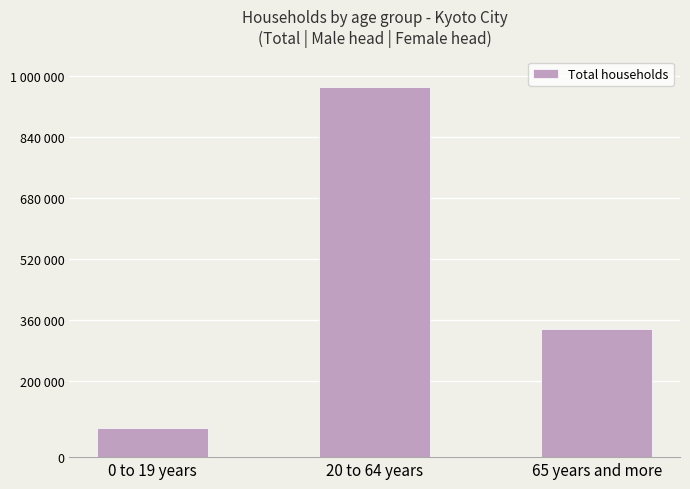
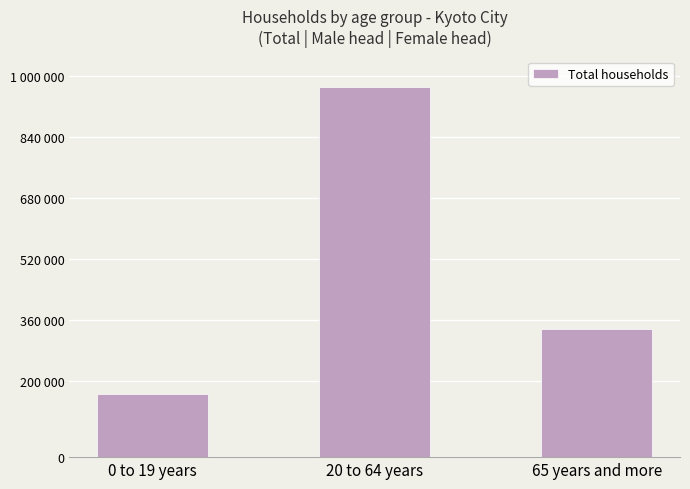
  {
-   "0 to 19 years": 80000,
+   "0 to 19 years": 170000,
    "20 to 64 years": 970000,
    "65 years and more": 340000
  }
